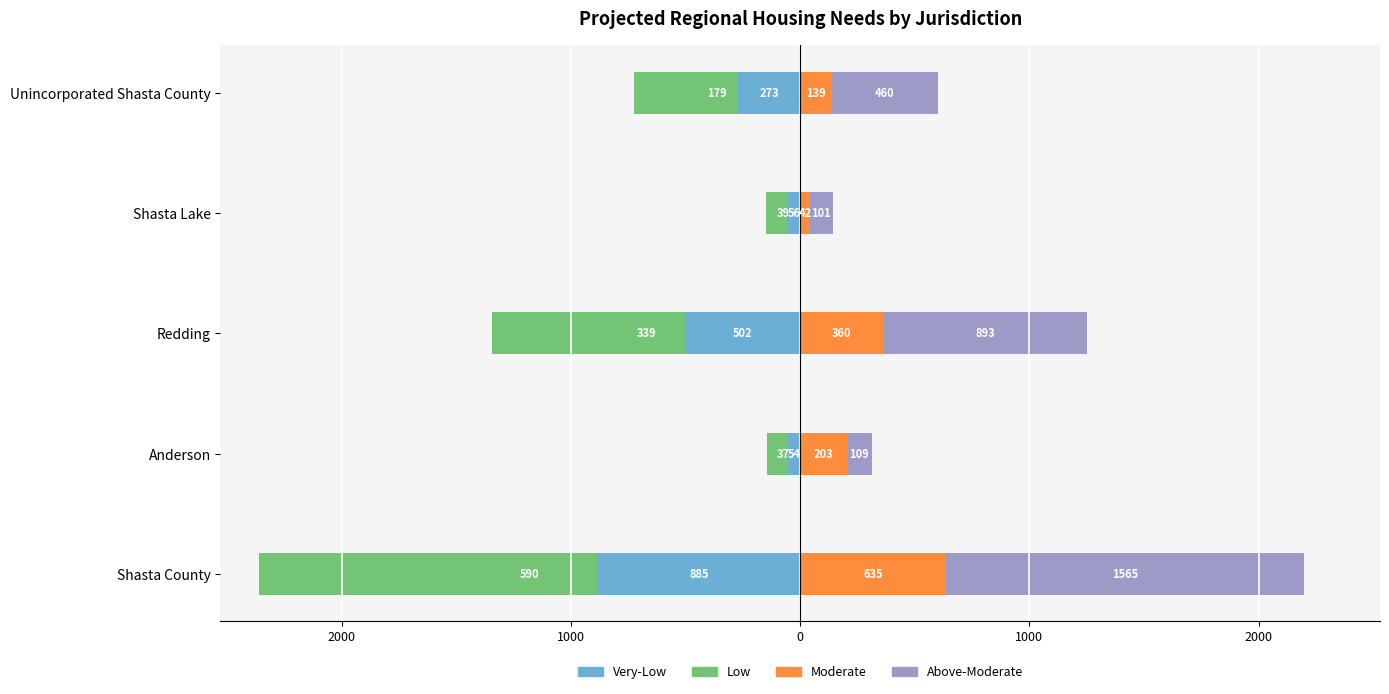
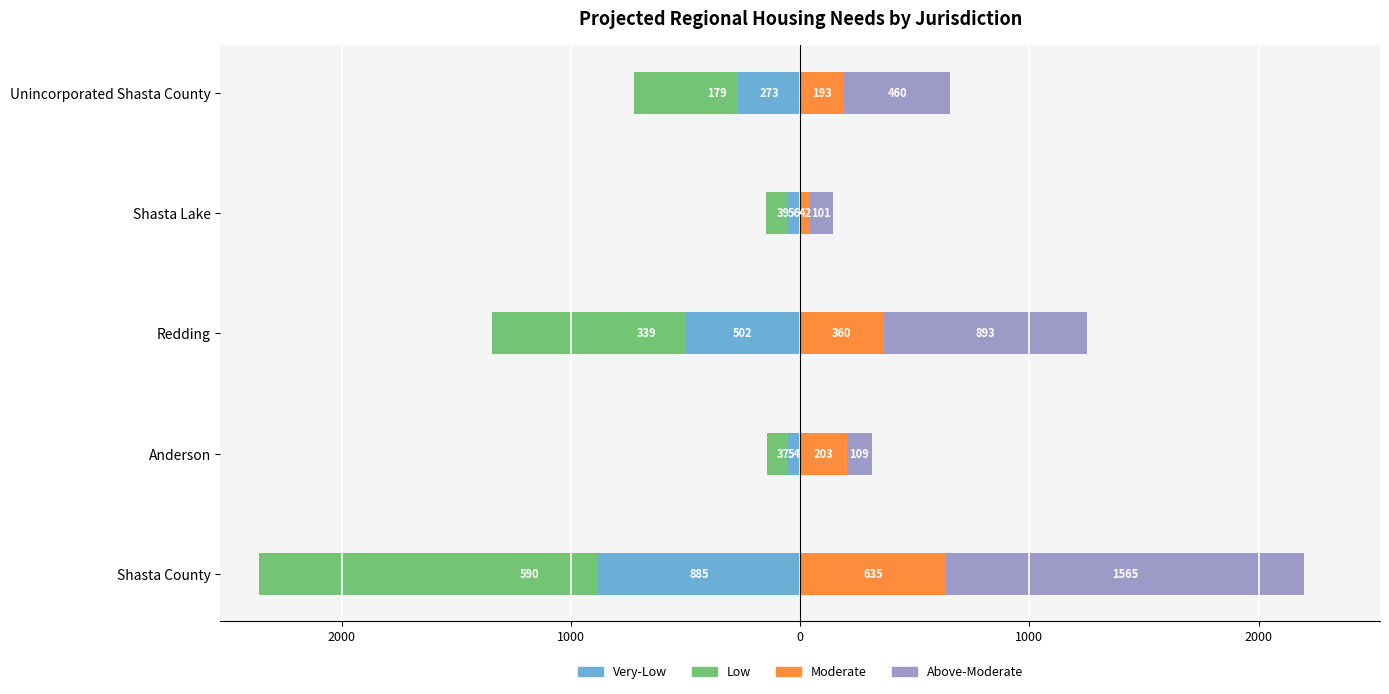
  {
    "Moderate": {
-     "Unincorporated Shasta County": 139,
+     "Unincorporated Shasta County": 193,
      "Shasta Lake": 42,
      "Redding": 360,
      "Anderson": 203,
      "Shasta County": 635
    }
  }
